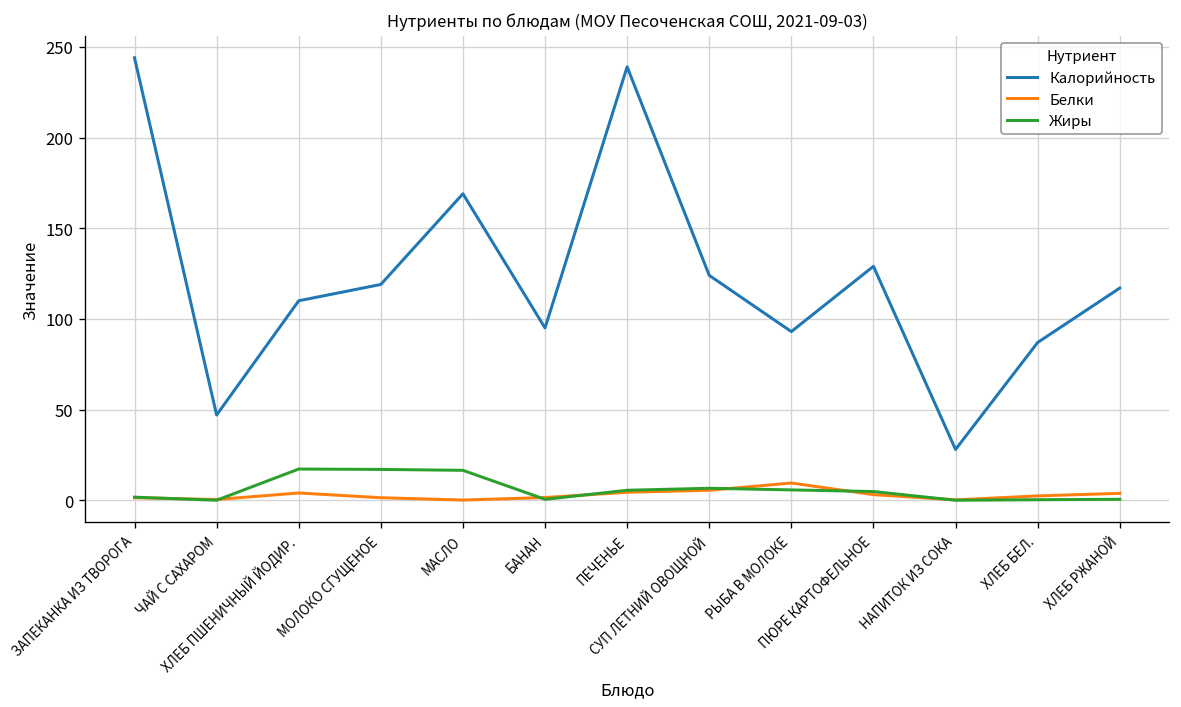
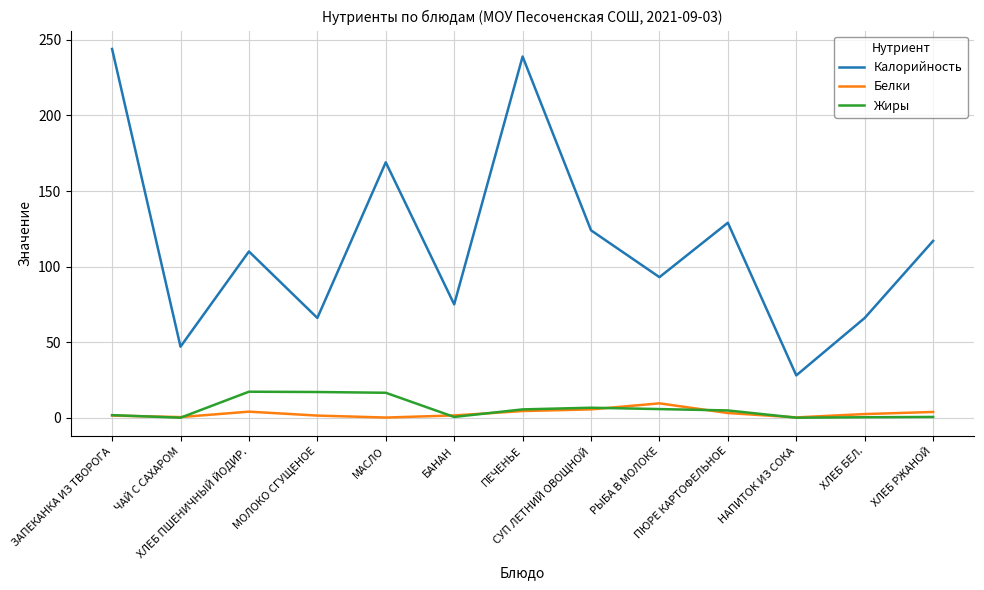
  {
    "Калорийность": {
      "ЗАПЕКАНКА ИЗ ТВОРОГА": 244,
      "ЧАЙ С САХАРОМ": 47,
      "ХЛЕБ ПШЕНИЧНЫЙ ЙОДИР.": 110,
-     "МОЛОКО СГУЩЕНОЕ": 119,
+     "МОЛОКО СГУЩЕНОЕ": 66,
      "МАСЛО": 169,
-     "БАНАН": 95,
+     "БАНАН": 75,
      "ПЕЧЕНЬЕ": 239,
      "СУП ЛЕТНИЙ ОВОЩНОЙ": 124,
      "РЫБА В МОЛОКЕ": 93,
      "ПЮРЕ КАРТОФЕЛЬНОЕ": 129,
      "НАПИТОК ИЗ СОКА": 28,
-     "ХЛЕБ БЕЛ.": 87,
+     "ХЛЕБ БЕЛ.": 66,
      "ХЛЕБ РЖАНОЙ": 117
    },
    "Белки": {
      "ХЛЕБ ПШЕНИЧНЫЙ ЙОДИР.": 4,
      "МОЛОКО СГУЩЕНОЕ": 1,
      "МАСЛО": 0,
      "РЫБА В МОЛОКЕ": 10,
      "ПЮРЕ КАРТОФЕЛЬНОЕ": 3,
      "ХЛЕБ БЕЛ.": 2,
      "ХЛЕБ РЖАНОЙ": 4
    },
    "Жиры": {
      "ХЛЕБ ПШЕНИЧНЫЙ ЙОДИР.": 17,
      "МОЛОКО СГУЩЕНОЕ": 17,
      "МАСЛО": 17,
      "РЫБА В МОЛОКЕ": 6,
      "ПЮРЕ КАРТОФЕЛЬНОЕ": 5,
      "ХЛЕБ БЕЛ.": 0,
      "ХЛЕБ РЖАНОЙ": 1
    }
  }
